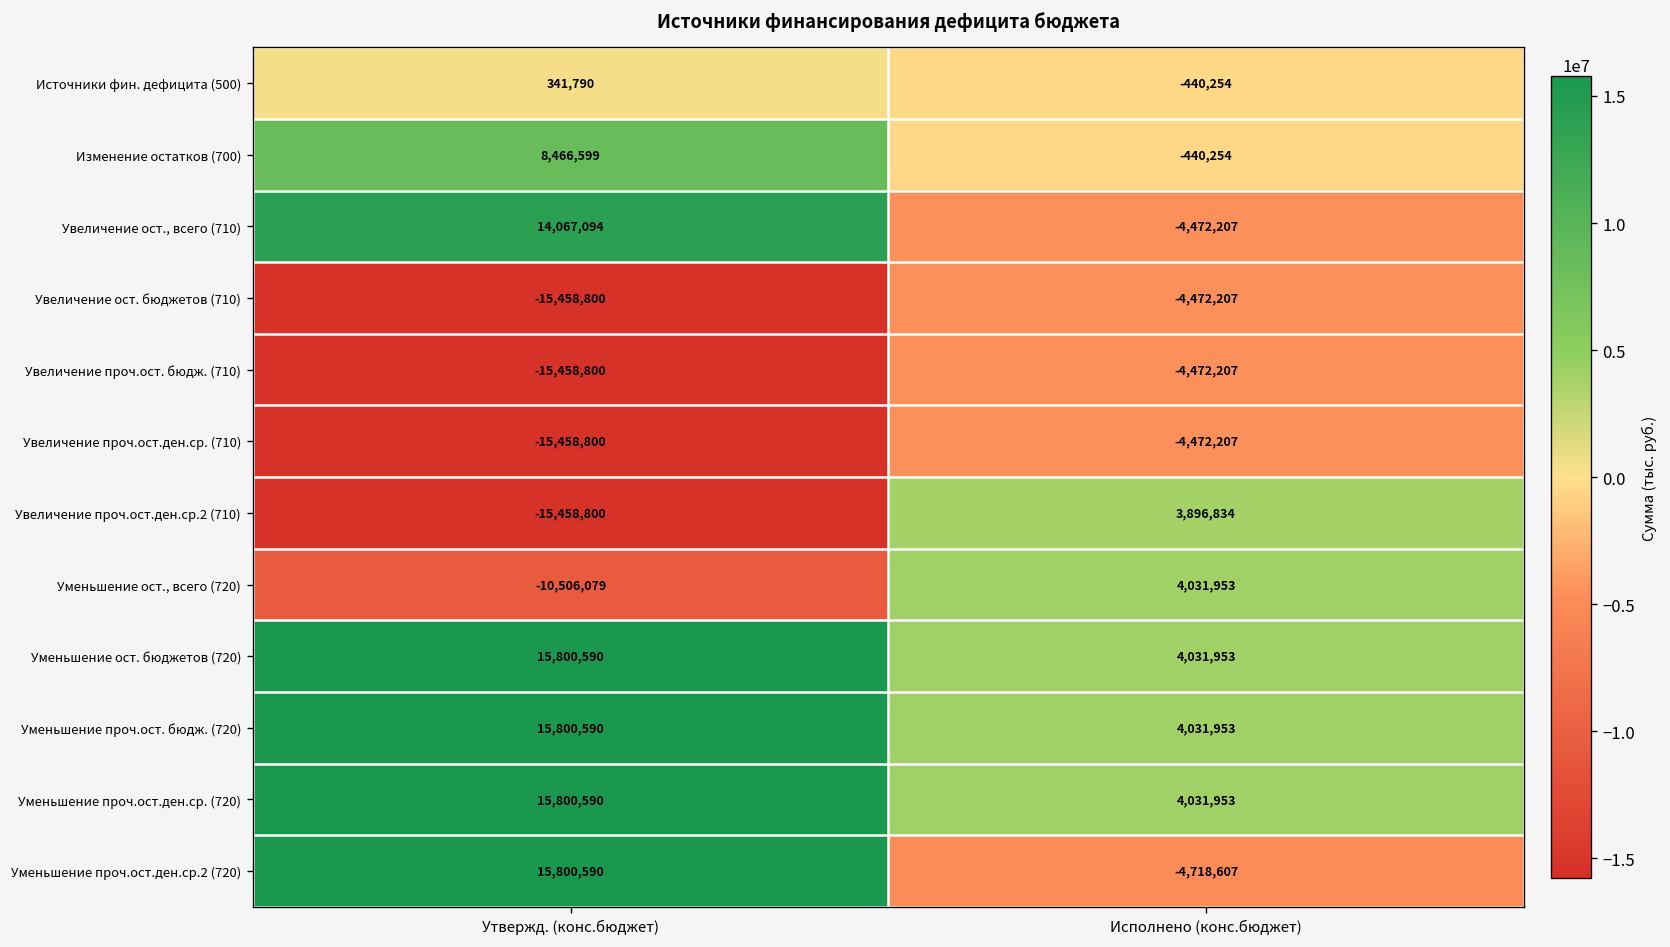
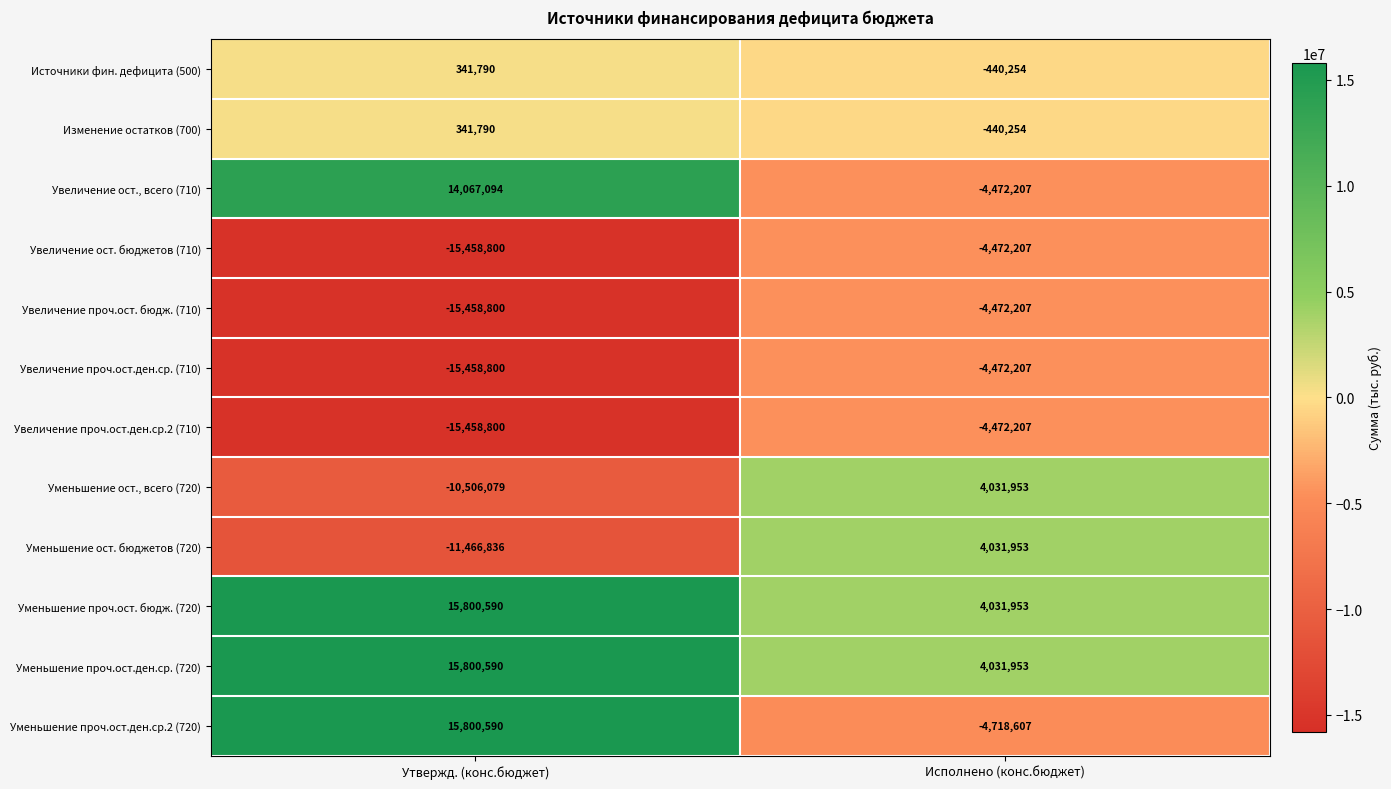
  {
    "Источники фин. дефицита (500)": {
      "Утвержд. (конс.бюджет)": "341,790",
      "Исполнено (конс.бюджет)": "-440,254"
    },
    "Изменение остатков (700)": {
-     "Утвержд. (конс.бюджет)": "8,466,599",
+     "Утвержд. (конс.бюджет)": "341,790",
      "Исполнено (конс.бюджет)": "-440,254"
    },
    "Увеличение ост., всего (710)": {
      "Утвержд. (конс.бюджет)": "14,067,094",
      "Исполнено (конс.бюджет)": "-4,472,207"
    },
    "Увеличение ост. бюджетов (710)": {
      "Утвержд. (конс.бюджет)": "-15,458,800",
      "Исполнено (конс.бюджет)": "-4,472,207"
    },
    "Увеличение проч.ост. бюдж. (710)": {
      "Утвержд. (конс.бюджет)": "-15,458,800",
      "Исполнено (конс.бюджет)": "-4,472,207"
    },
    "Увеличение проч.ост.ден.ср. (710)": {
      "Утвержд. (конс.бюджет)": "-15,458,800",
      "Исполнено (конс.бюджет)": "-4,472,207"
    },
    "Увеличение проч.ост.ден.ср.2 (710)": {
      "Утвержд. (конс.бюджет)": "-15,458,800",
-     "Исполнено (конс.бюджет)": "3,896,834"
+     "Исполнено (конс.бюджет)": "-4,472,207"
    },
    "Уменьшение ост., всего (720)": {
      "Утвержд. (конс.бюджет)": "-10,506,079",
      "Исполнено (конс.бюджет)": "4,031,953"
    },
    "Уменьшение ост. бюджетов (720)": {
-     "Утвержд. (конс.бюджет)": "15,800,590",
+     "Утвержд. (конс.бюджет)": "-11,466,836",
      "Исполнено (конс.бюджет)": "4,031,953"
    },
    "Уменьшение проч.ост. бюдж. (720)": {
      "Утвержд. (конс.бюджет)": "15,800,590",
      "Исполнено (конс.бюджет)": "4,031,953"
    },
    "Уменьшение проч.ост.ден.ср. (720)": {
      "Утвержд. (конс.бюджет)": "15,800,590",
      "Исполнено (конс.бюджет)": "4,031,953"
    },
    "Уменьшение проч.ост.ден.ср.2 (720)": {
      "Утвержд. (конс.бюджет)": "15,800,590",
      "Исполнено (конс.бюджет)": "-4,718,607"
    }
  }
